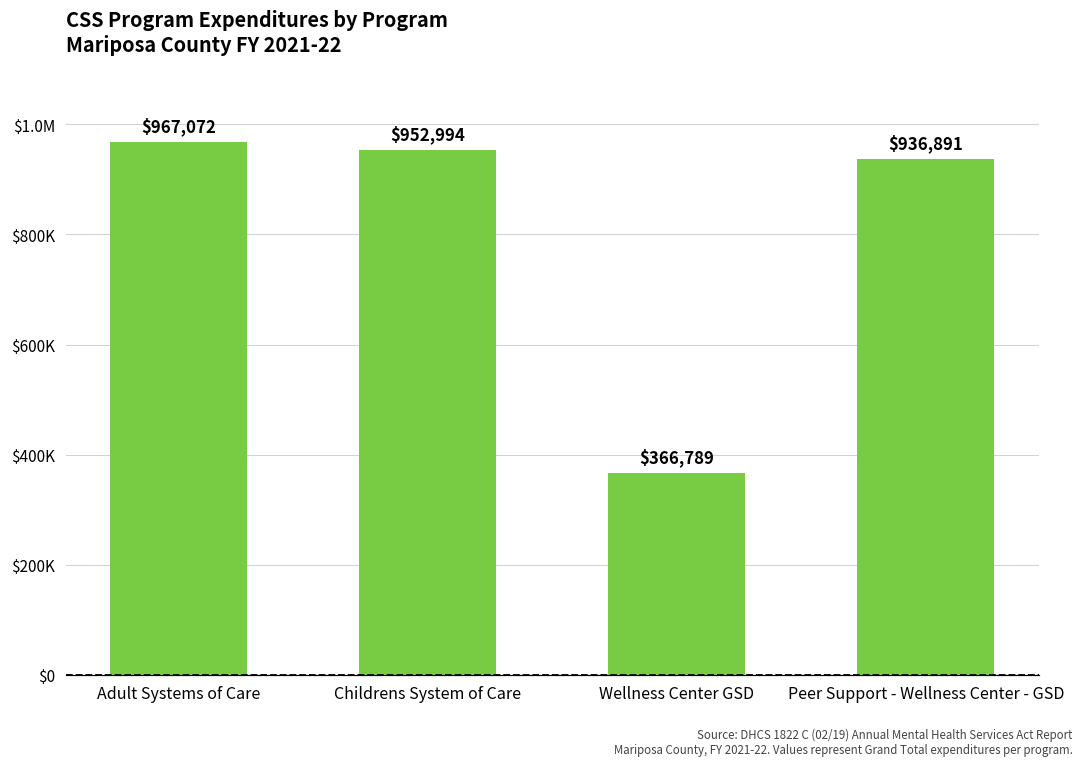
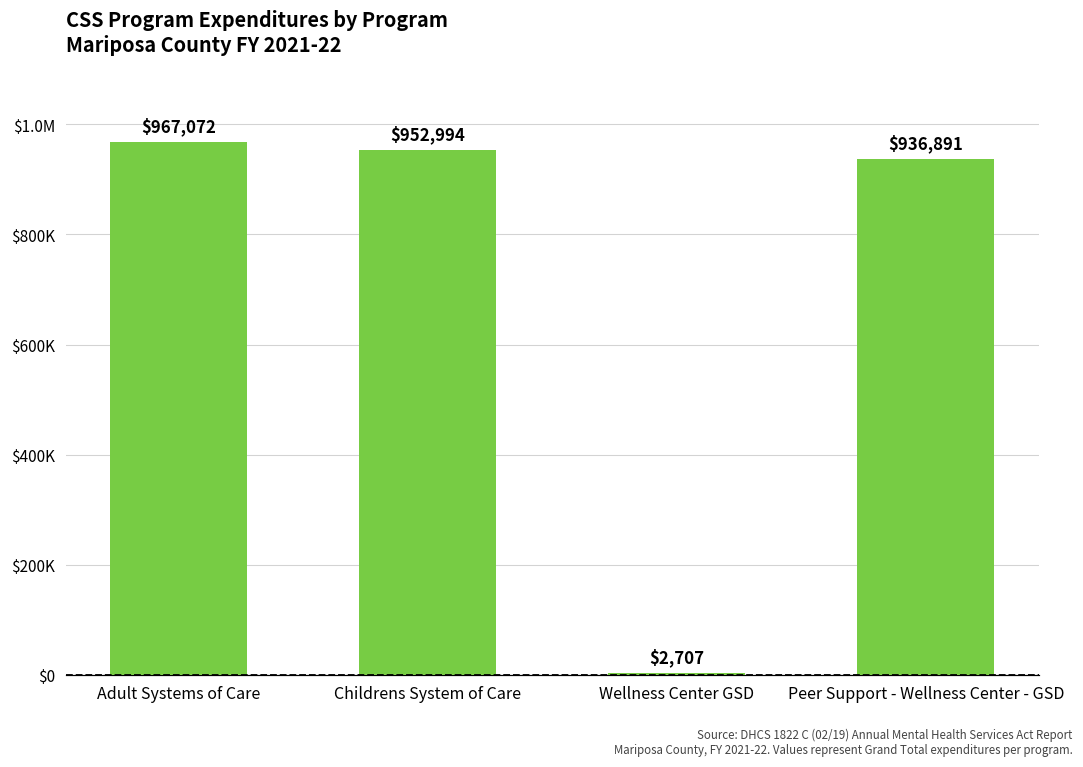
  {
    "Adult Systems of Care": "$967,072",
    "Childrens System of Care": "$952,994",
-   "Wellness Center GSD": "$366,789",
+   "Wellness Center GSD": "$2,707",
    "Peer Support - Wellness Center - GSD": "$936,891"
  }
